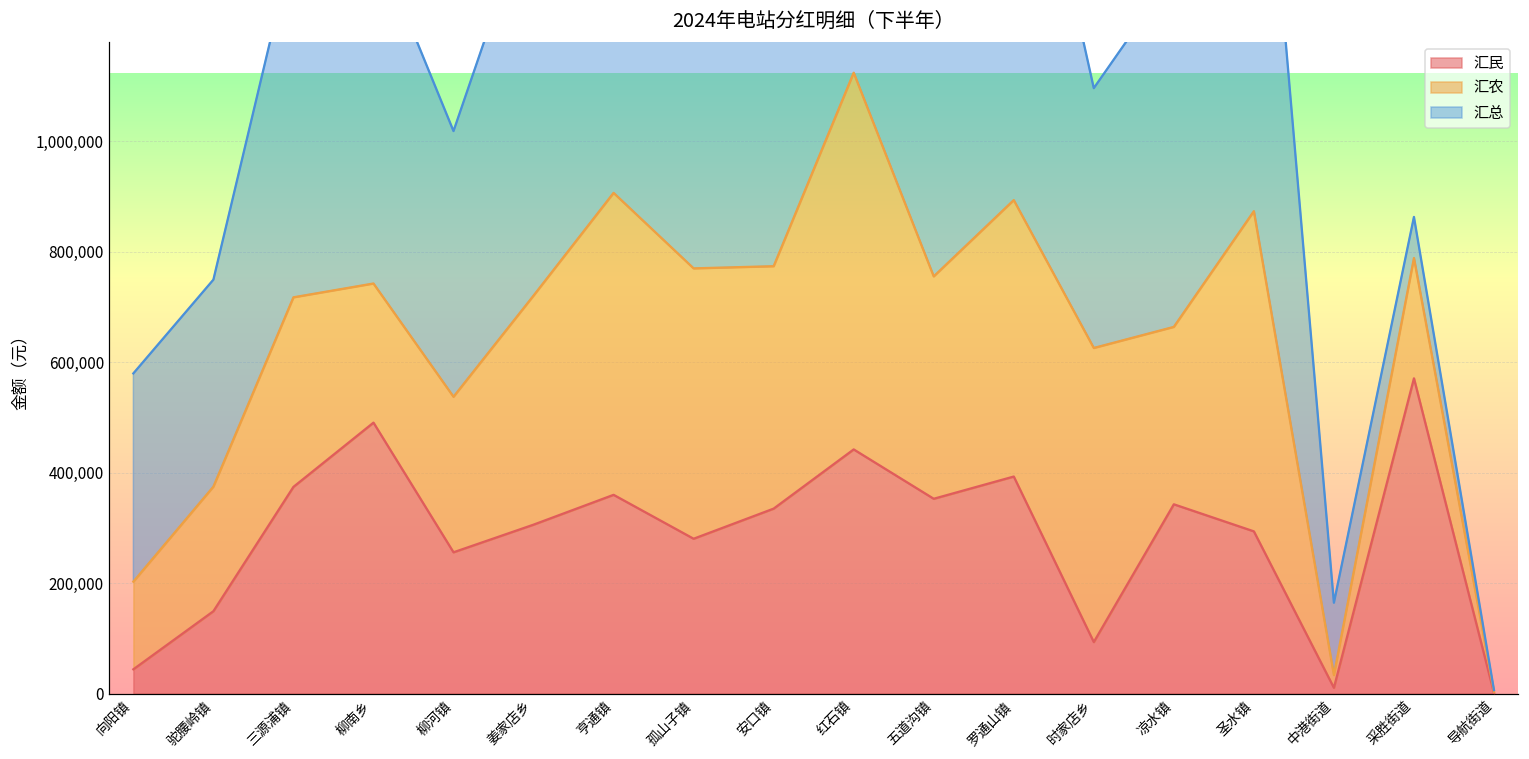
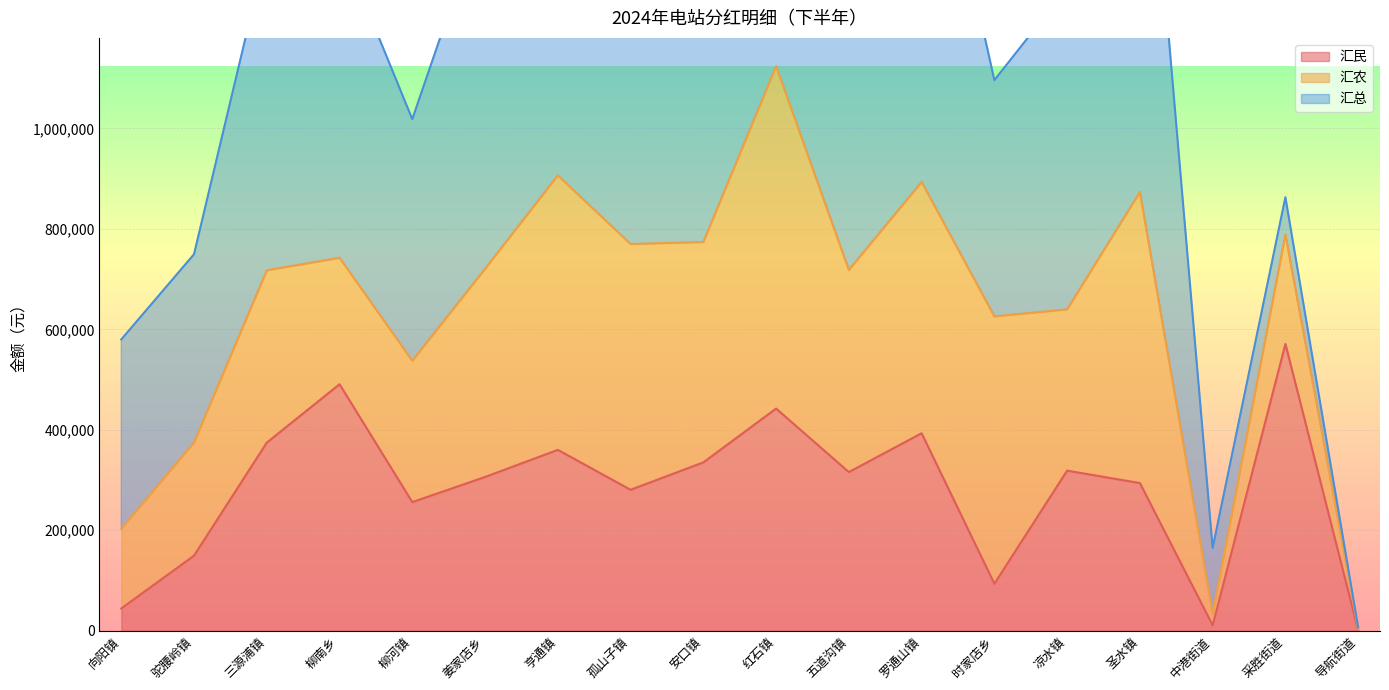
  {
    "汇民": {
      "向阳镇": "40,000",
      "驼腰岭镇": "150,000",
      "三源浦镇": "370,000",
      "柳南乡": "490,000",
      "柳河镇": "260,000",
      "姜家店乡": "310,000",
      "亨通镇": "360,000",
      "孤山子镇": "280,000",
      "安口镇": "330,000",
      "红石镇": "440,000",
-     "五道沟镇": "350,000",
+     "五道沟镇": "320,000",
      "罗通山镇": "390,000",
      "时家店乡": "90,000",
-     "凉水镇": "340,000",
+     "凉水镇": "320,000",
      "圣水镇": "290,000",
      "中港街道": "10,000",
      "采胜街道": "570,000"
    },
    "汇农": {
      "向阳镇": "160,000",
      "驼腰岭镇": "230,000",
      "三源浦镇": "340,000",
      "柳南乡": "250,000",
      "柳河镇": "280,000",
      "姜家店乡": "410,000",
      "亨通镇": "550,000",
      "孤山子镇": "490,000",
      "安口镇": "440,000",
      "红石镇": "680,000",
      "五道沟镇": "400,000",
      "罗通山镇": "500,000",
      "时家店乡": "530,000",
      "凉水镇": "320,000",
      "圣水镇": "580,000",
      "中港街道": "20,000",
      "采胜街道": "220,000"
    },
    "汇总": {
      "向阳镇": "380,000",
      "驼腰岭镇": "370,000",
      "柳河镇": "480,000",
      "时家店乡": "470,000",
      "中港街道": "130,000",
      "采胜街道": "70,000"
    }
  }
